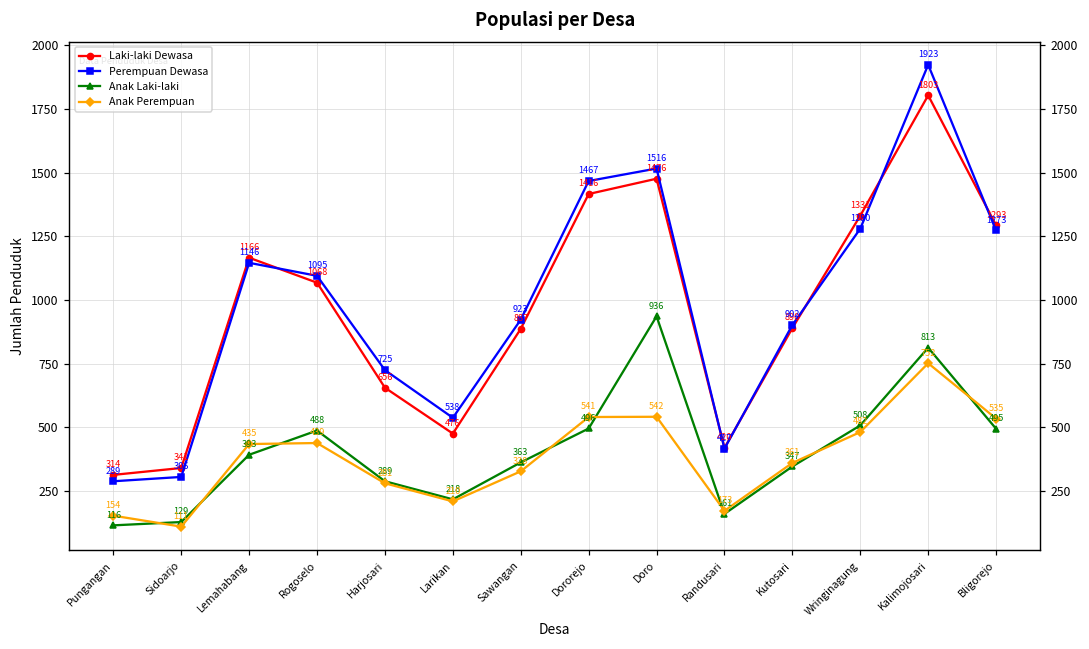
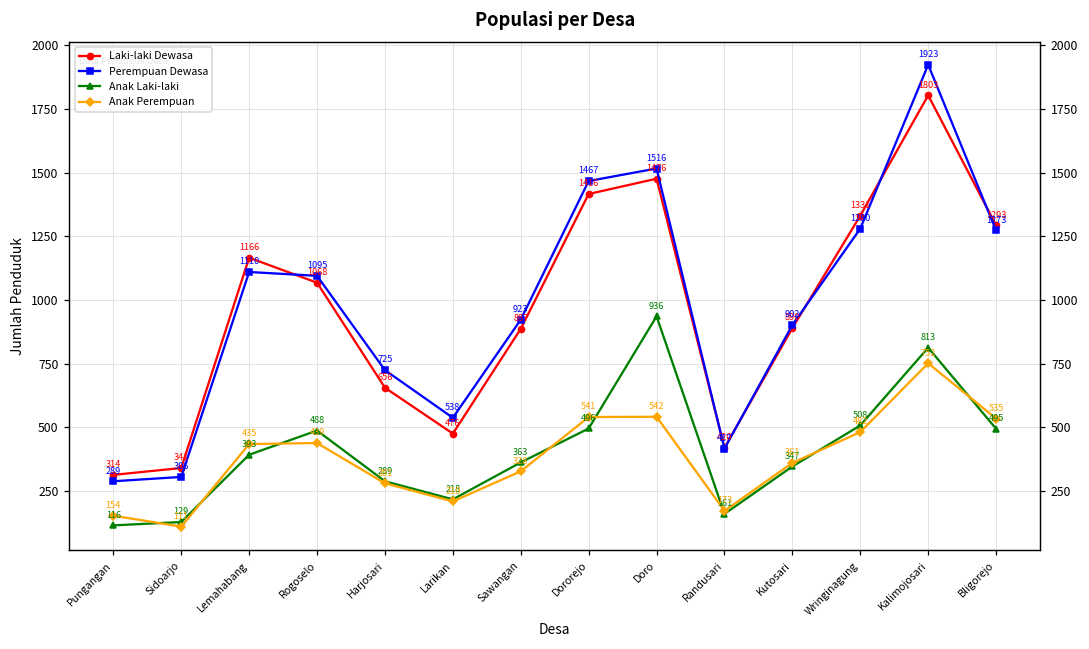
  {
    "Laki-laki Dewasa": {
      "Sidoarjo": 341,
      "Wringinagung": 1331,
      "Kalimojosari": 1803
    },
    "Perempuan Dewasa": {
-     "Lemahabang": 1146,
+     "Lemahabang": 1110,
      "Harjosari": 725,
      "Larikan": 538,
      "Sawangan": 923,
      "Dororejo": 1467,
      "Doro": 1516,
      "Kalimojosari": 1923
    },
    "Anak Laki-laki": {
      "Rogoselo": 488,
      "Sawangan": 363,
      "Doro": 936,
      "Kalimojosari": 813
    },
    "Anak Perempuan": {
      "Pungangan": 154,
      "Lemahabang": 435,
      "Dororejo": 541,
      "Doro": 542,
      "Bligorejo": 535
    }
  }
